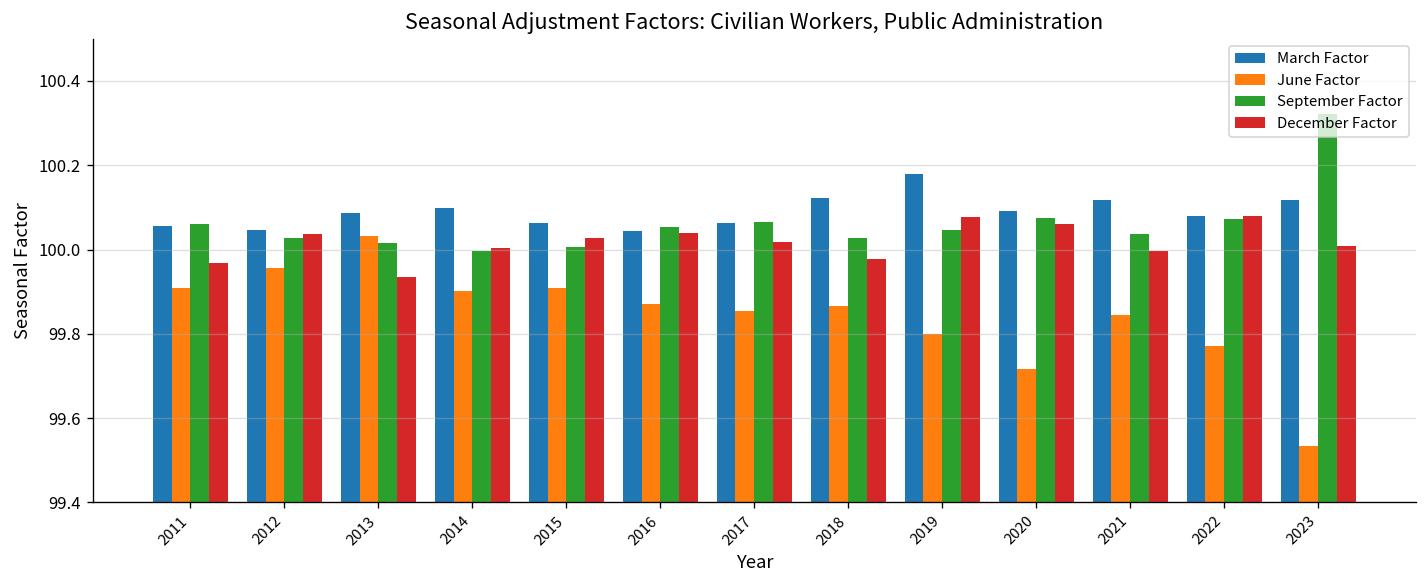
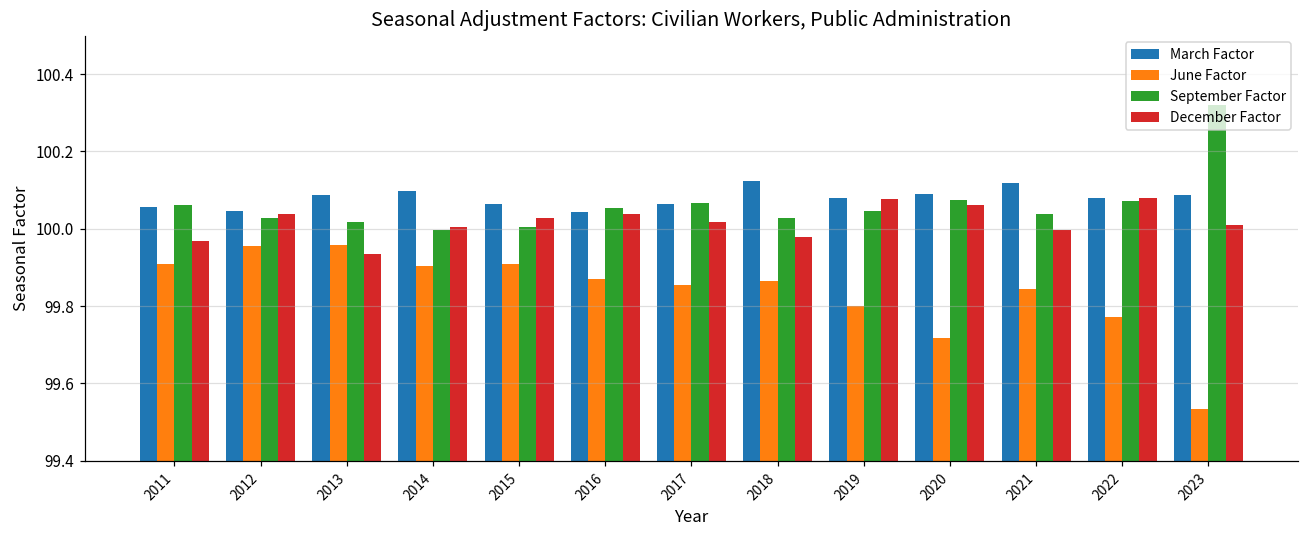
  {
    "March Factor": {
      "2011": 100.06,
      "2012": 100.05,
      "2013": 100.09,
      "2014": 100.10,
      "2015": 100.06,
      "2016": 100.04,
      "2017": 100.06,
      "2018": 100.12,
-     "2019": 100.18,
+     "2019": 100.08,
      "2020": 100.09,
      "2021": 100.12,
      "2022": 100.08,
-     "2023": 100.12
+     "2023": 100.09
    },
    "June Factor": {
      "2011": 99.91,
      "2012": 99.96,
-     "2013": 100.03,
+     "2013": 99.96,
      "2014": 99.90,
      "2015": 99.91,
      "2016": 99.87,
      "2017": 99.85,
      "2018": 99.87,
      "2019": 99.80,
      "2020": 99.72,
      "2021": 99.84,
      "2022": 99.77,
      "2023": 99.53
    },
    "September Factor": {
      "2011": 100.06,
      "2012": 100.03,
      "2013": 100.02,
      "2014": 100.00,
      "2015": 100.01,
      "2016": 100.05,
      "2017": 100.07,
      "2018": 100.03,
      "2019": 100.05,
      "2020": 100.07,
      "2021": 100.04,
      "2022": 100.07
    },
    "December Factor": {
      "2011": 99.97,
      "2012": 100.04,
      "2013": 99.93,
      "2014": 100.00,
      "2015": 100.03,
      "2016": 100.04,
      "2017": 100.02,
      "2018": 99.98,
      "2019": 100.08,
      "2020": 100.06,
      "2021": 100.00,
      "2022": 100.08,
      "2023": 100.01
    }
  }
